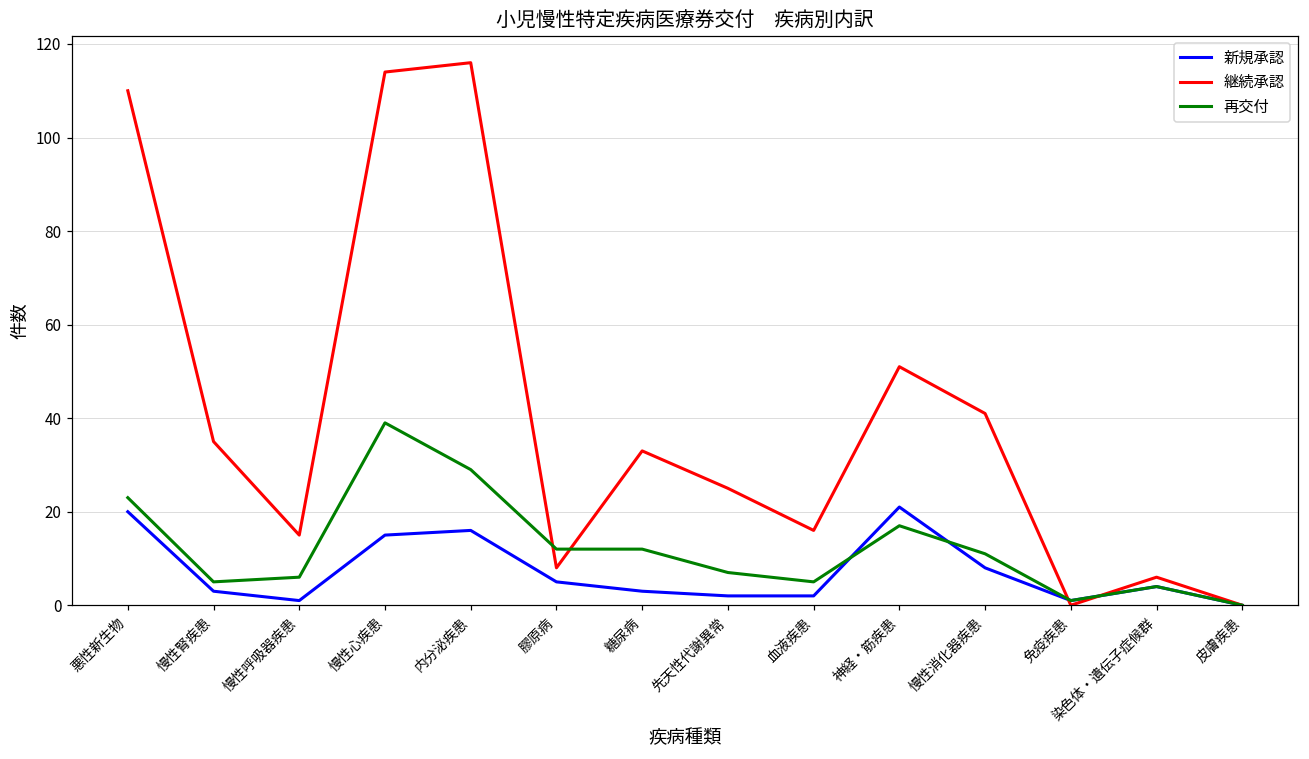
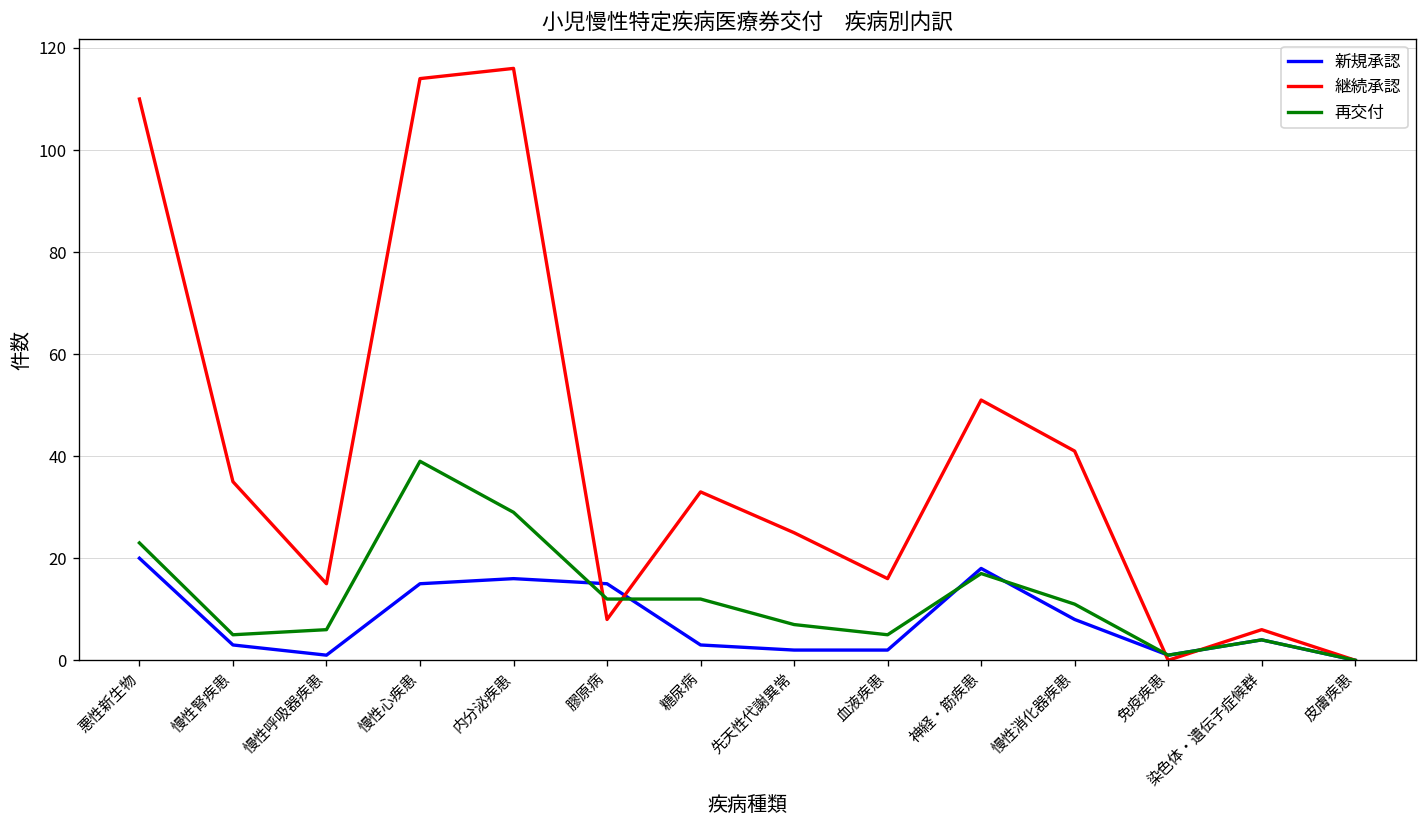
  {
    "新規承認": {
      "悪性新生物": 20,
      "慢性腎疾患": 3,
      "慢性呼吸器疾患": 1,
      "慢性心疾患": 15,
      "内分泌疾患": 16,
-     "膠原病": 5,
+     "膠原病": 15,
      "糖尿病": 3,
      "先天性代謝異常": 2,
      "血液疾患": 2,
-     "神経・筋疾患": 21,
+     "神経・筋疾患": 18,
      "慢性消化器疾患": 8
    },
    "継続承認": {
      "悪性新生物": 110,
      "慢性腎疾患": 35,
      "慢性呼吸器疾患": 15,
      "慢性心疾患": 114,
      "内分泌疾患": 116,
      "膠原病": 8,
      "糖尿病": 33,
      "先天性代謝異常": 25,
      "血液疾患": 16,
      "神経・筋疾患": 51,
      "慢性消化器疾患": 41,
      "免疫疾患": 0,
      "染色体・遺伝子症候群": 6
    },
    "再交付": {
      "悪性新生物": 23,
      "慢性腎疾患": 5,
      "慢性呼吸器疾患": 6,
      "慢性心疾患": 39,
      "内分泌疾患": 29,
      "膠原病": 12,
      "糖尿病": 12,
      "先天性代謝異常": 7,
      "血液疾患": 5,
      "神経・筋疾患": 17,
      "慢性消化器疾患": 11
    }
  }
